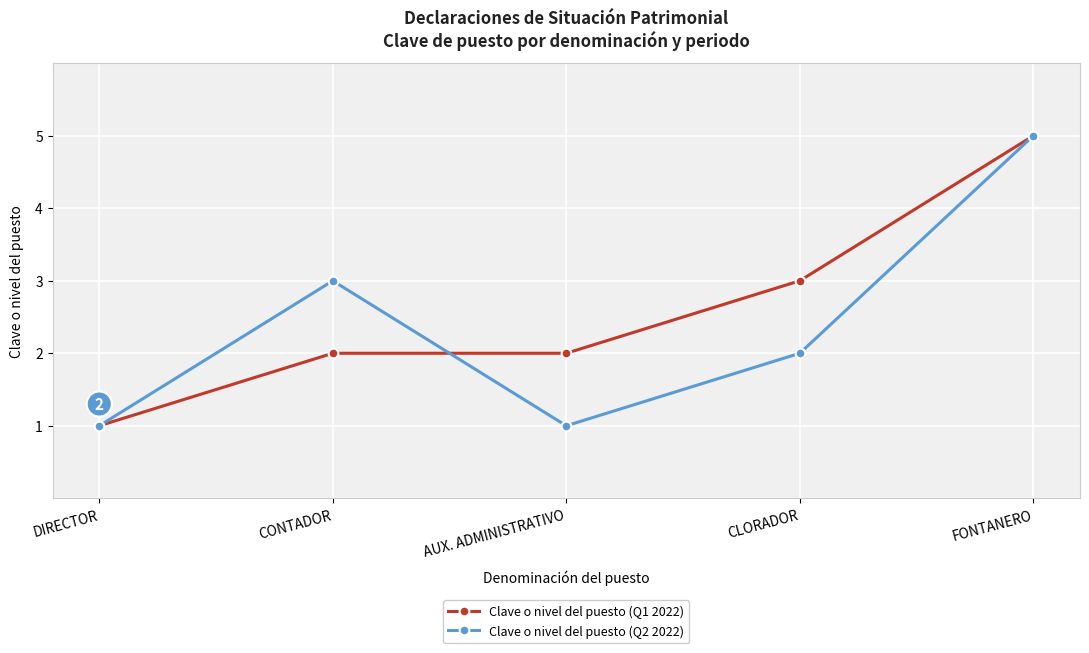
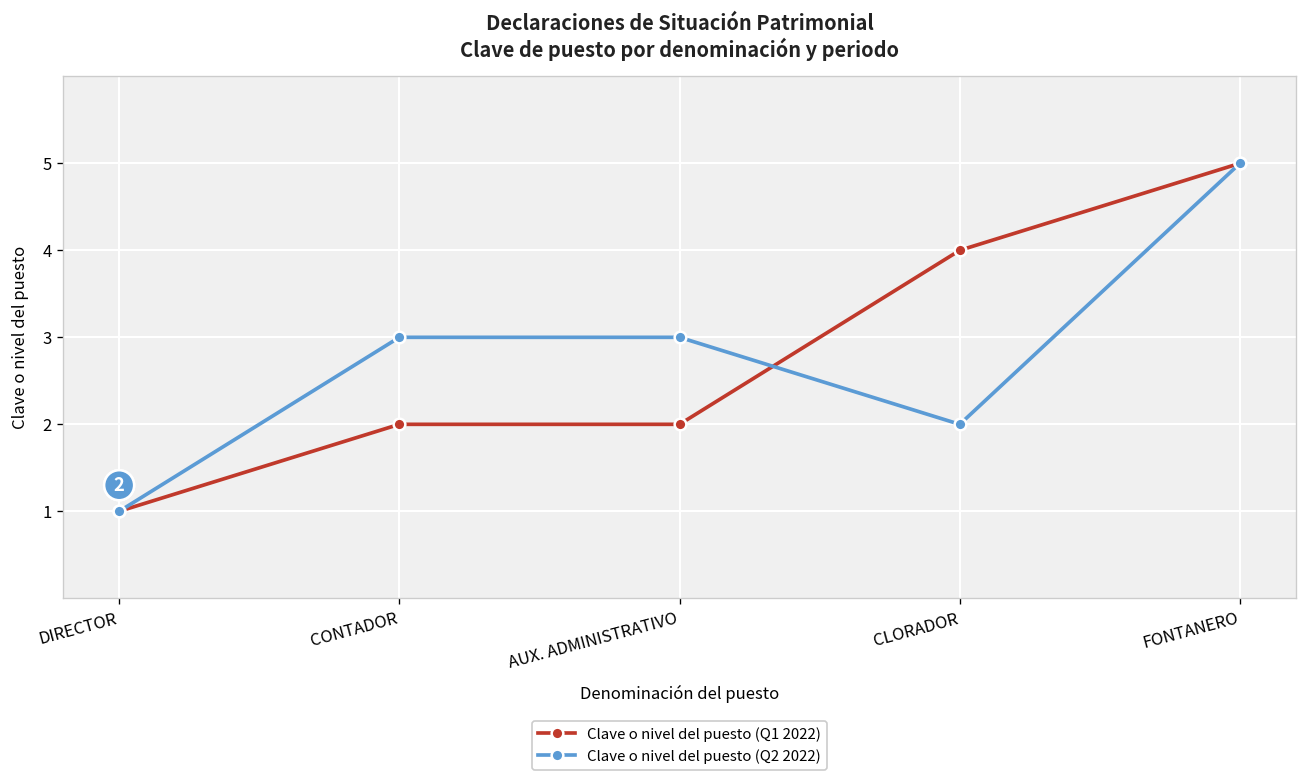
  {
    "Clave o nivel del puesto (Q1 2022)": {
      "CONTADOR": 2,
      "AUX. ADMINISTRATIVO": 2,
-     "CLORADOR": 3
+     "CLORADOR": 4
    },
    "Clave o nivel del puesto (Q2 2022)": {
      "CONTADOR": 3,
-     "AUX. ADMINISTRATIVO": 1,
+     "AUX. ADMINISTRATIVO": 3,
      "CLORADOR": 2
    }
  }
